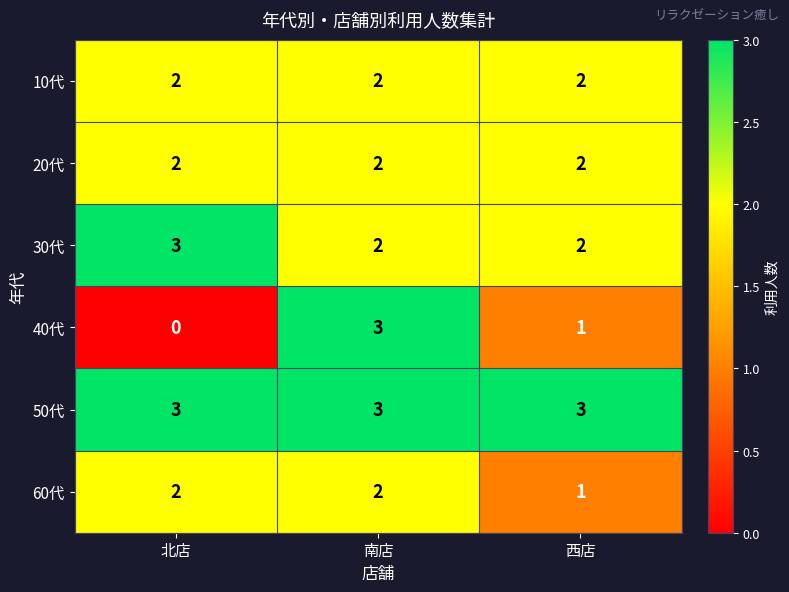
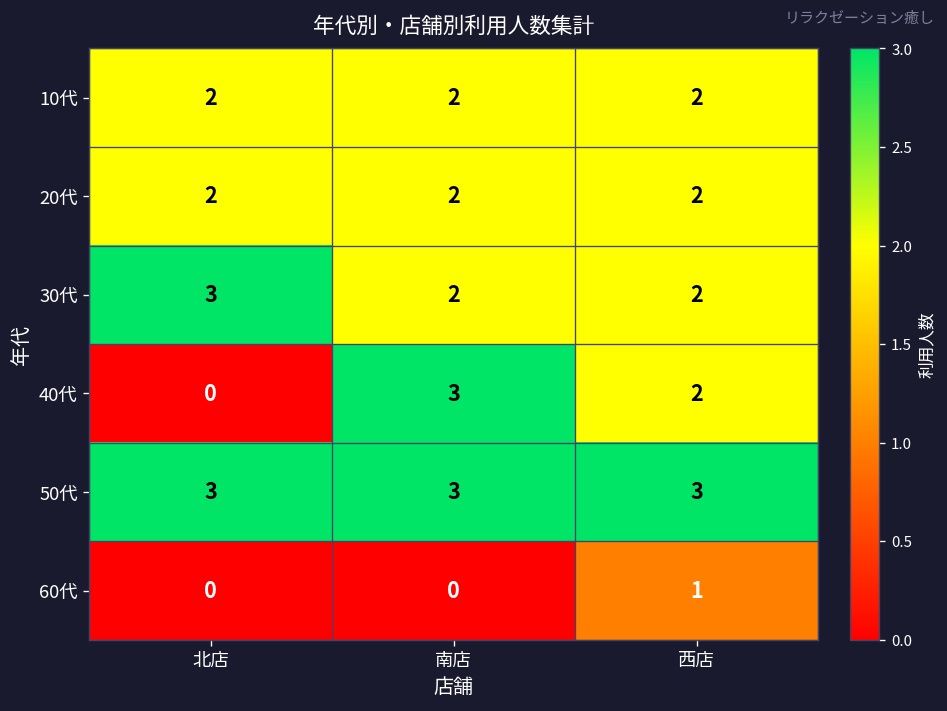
  {
    "10代": {
      "北店": 2,
      "南店": 2,
      "西店": 2
    },
    "20代": {
      "北店": 2,
      "南店": 2,
      "西店": 2
    },
    "30代": {
      "北店": 3,
      "南店": 2,
      "西店": 2
    },
    "40代": {
      "北店": 0,
      "南店": 3,
-     "西店": 1
+     "西店": 2
    },
    "50代": {
      "北店": 3,
      "南店": 3,
      "西店": 3
    },
    "60代": {
-     "北店": 2,
-     "南店": 2,
+     "北店": 0,
+     "南店": 0,
      "西店": 1
    }
  }
